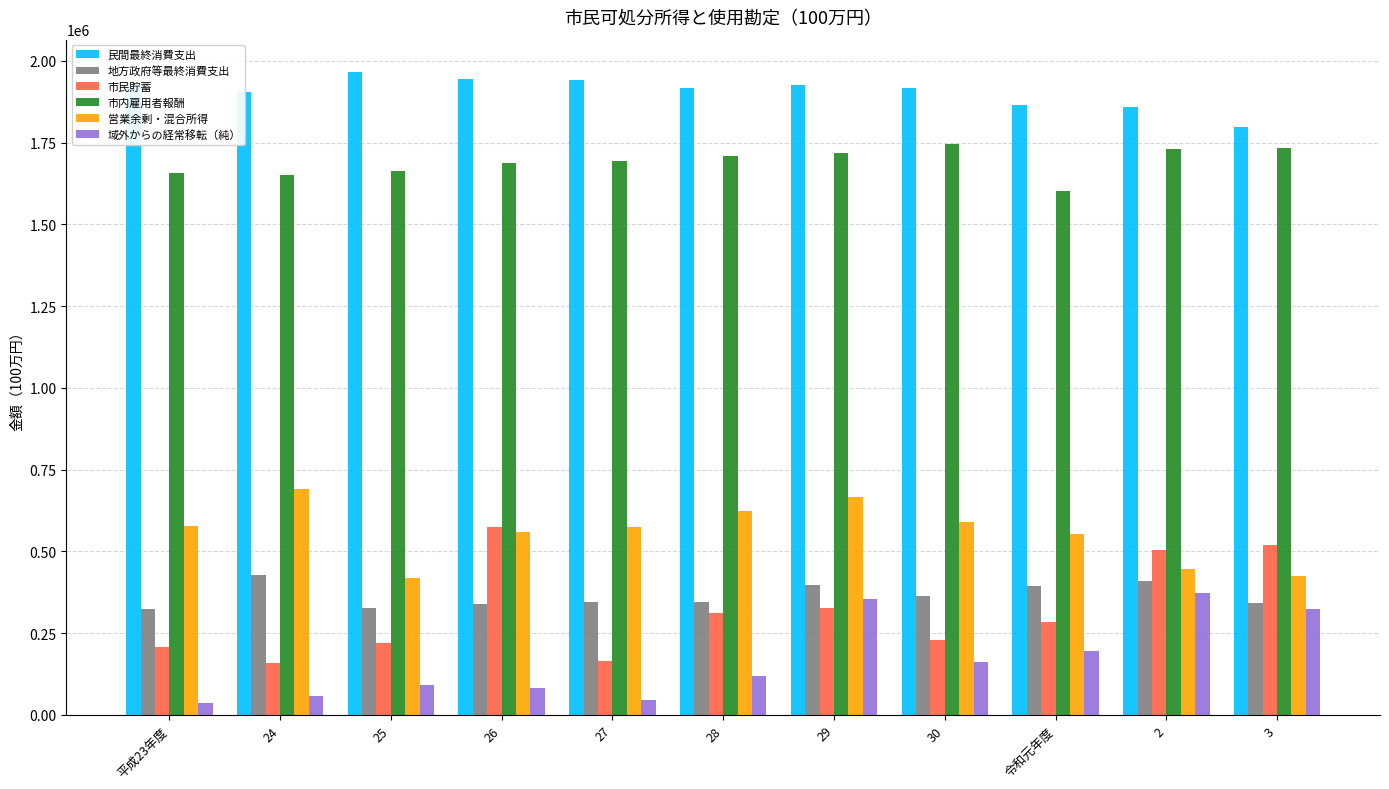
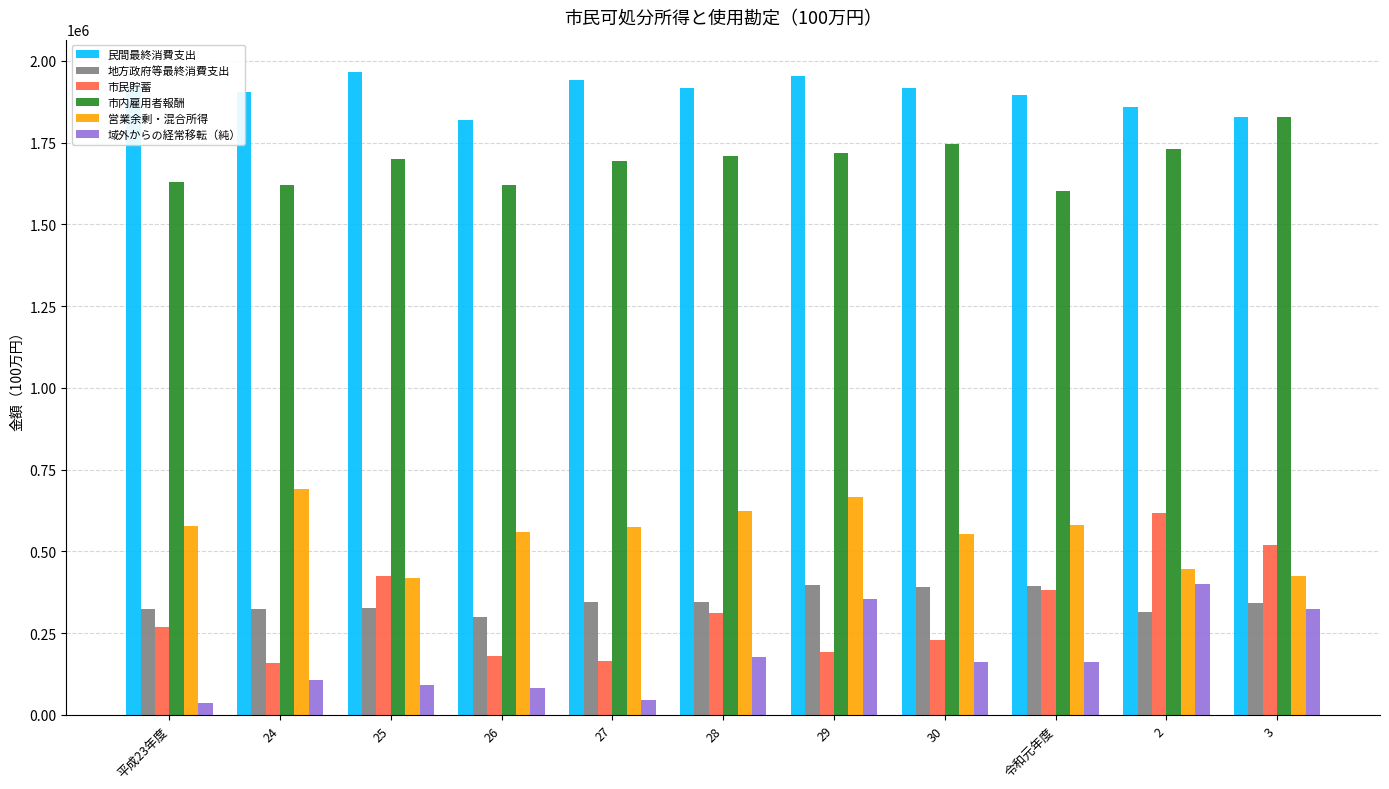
  {
    "民間最終消費支出": {
      "25": 1970000,
-     "26": 1940000,
+     "26": 1820000,
      "27": 1940000,
      "28": 1920000,
-     "29": 1930000,
+     "29": 1960000,
      "30": 1920000,
-     "令和元年度": 1860000,
+     "令和元年度": 1900000,
      "2": 1860000,
-     "3": 1800000
+     "3": 1830000
    },
    "地方政府等最終消費支出": {
      "平成23年度": 320000,
-     "24": 430000,
+     "24": 320000,
      "25": 330000,
-     "26": 340000,
+     "26": 300000,
      "27": 340000,
      "28": 340000,
      "29": 400000,
-     "30": 360000,
+     "30": 390000,
      "令和元年度": 400000,
-     "2": 410000,
+     "2": 310000,
      "3": 340000
    },
    "市民貯蓄": {
-     "平成23年度": 210000,
+     "平成23年度": 270000,
      "24": 160000,
-     "25": 220000,
-     "26": 570000,
+     "25": 430000,
+     "26": 180000,
      "27": 160000,
      "28": 310000,
-     "29": 330000,
+     "29": 190000,
      "30": 230000,
-     "令和元年度": 290000,
-     "2": 500000,
+     "令和元年度": 380000,
+     "2": 620000,
      "3": 520000
    },
    "市内雇用者報酬": {
-     "平成23年度": 1660000,
-     "24": 1650000,
-     "25": 1660000,
-     "26": 1690000,
+     "平成23年度": 1630000,
+     "24": 1620000,
+     "25": 1700000,
+     "26": 1620000,
      "27": 1690000,
      "28": 1710000,
      "29": 1720000,
      "30": 1750000,
      "令和元年度": 1600000,
      "2": 1730000,
-     "3": 1730000
+     "3": 1830000
    },
    "営業余剰・混合所得": {
      "平成23年度": 580000,
      "24": 690000,
      "25": 420000,
      "26": 560000,
      "27": 570000,
      "28": 620000,
      "29": 670000,
-     "30": 590000,
-     "令和元年度": 550000,
+     "30": 550000,
+     "令和元年度": 580000,
      "2": 450000,
      "3": 420000
    },
    "域外からの経常移転（純）": {
      "平成23年度": 40000,
-     "24": 60000,
+     "24": 110000,
      "25": 90000,
      "26": 80000,
      "27": 40000,
-     "28": 120000,
+     "28": 180000,
      "29": 350000,
      "30": 160000,
-     "令和元年度": 190000,
-     "2": 370000,
+     "令和元年度": 160000,
+     "2": 400000,
      "3": 320000
    }
  }
